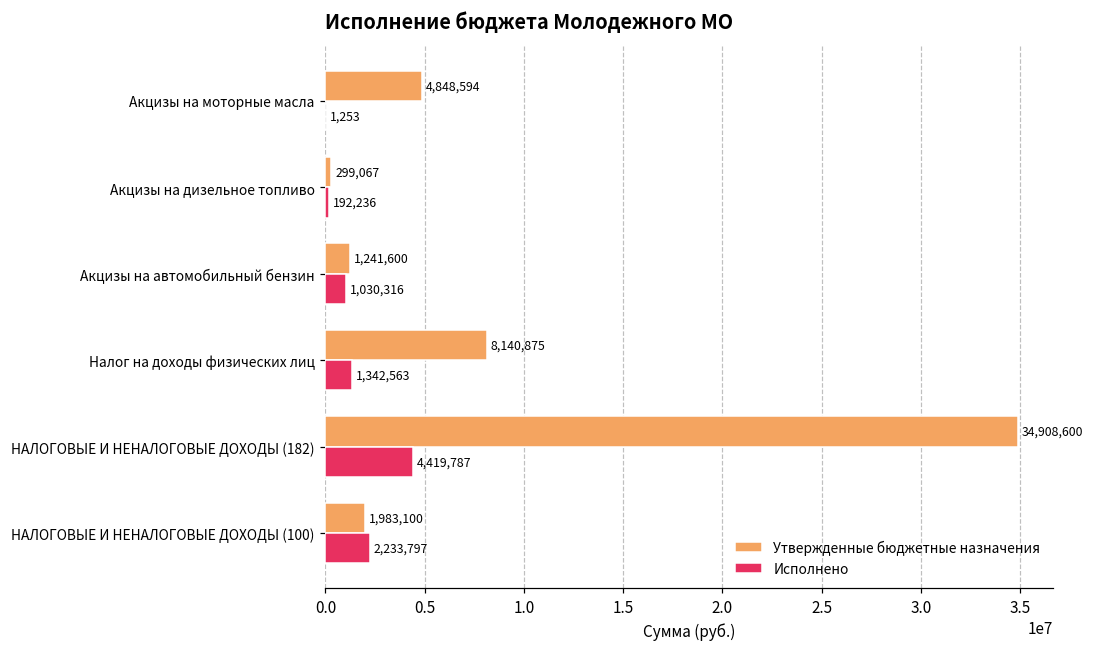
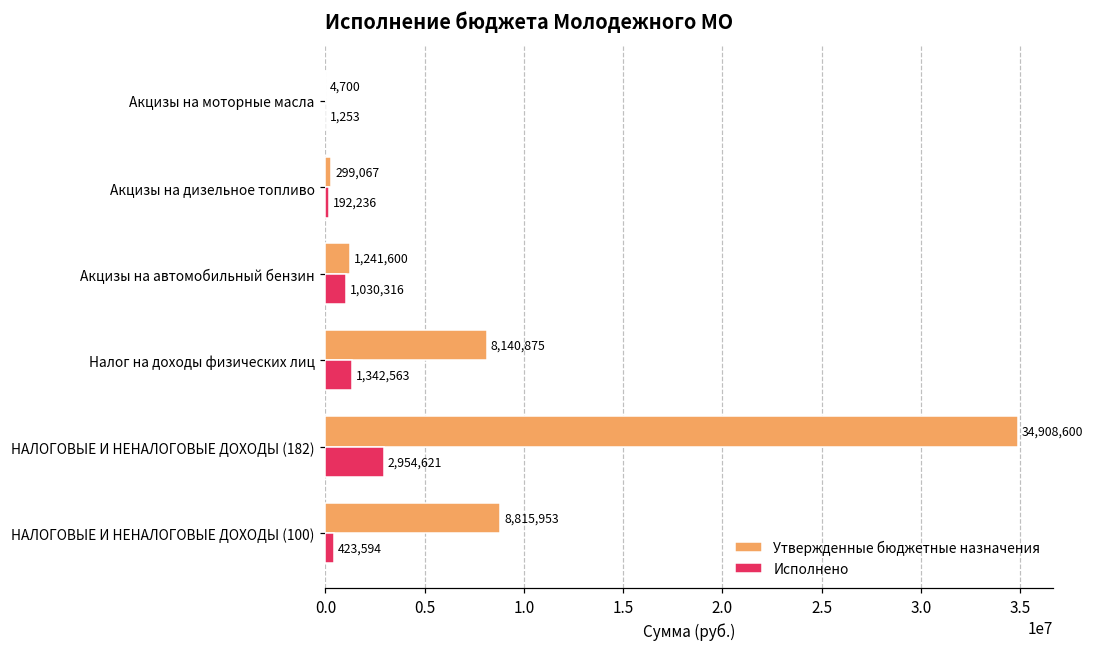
  {
    "Утвержденные бюджетные назначения": {
-     "Акцизы на моторные масла": "4,848,594",
+     "Акцизы на моторные масла": "4,700",
      "Акцизы на дизельное топливо": "299,067",
      "Акцизы на автомобильный бензин": "1,241,600",
      "Налог на доходы физических лиц": "8,140,875",
      "НАЛОГОВЫЕ И НЕНАЛОГОВЫЕ ДОХОДЫ (182)": "34,908,600",
-     "НАЛОГОВЫЕ И НЕНАЛОГОВЫЕ ДОХОДЫ (100)": "1,983,100"
+     "НАЛОГОВЫЕ И НЕНАЛОГОВЫЕ ДОХОДЫ (100)": "8,815,953"
    },
    "Исполнено": {
      "Акцизы на моторные масла": "1,253",
      "Акцизы на дизельное топливо": "192,236",
      "Акцизы на автомобильный бензин": "1,030,316",
      "Налог на доходы физических лиц": "1,342,563",
-     "НАЛОГОВЫЕ И НЕНАЛОГОВЫЕ ДОХОДЫ (182)": "4,419,787",
-     "НАЛОГОВЫЕ И НЕНАЛОГОВЫЕ ДОХОДЫ (100)": "2,233,797"
+     "НАЛОГОВЫЕ И НЕНАЛОГОВЫЕ ДОХОДЫ (182)": "2,954,621",
+     "НАЛОГОВЫЕ И НЕНАЛОГОВЫЕ ДОХОДЫ (100)": "423,594"
    }
  }
